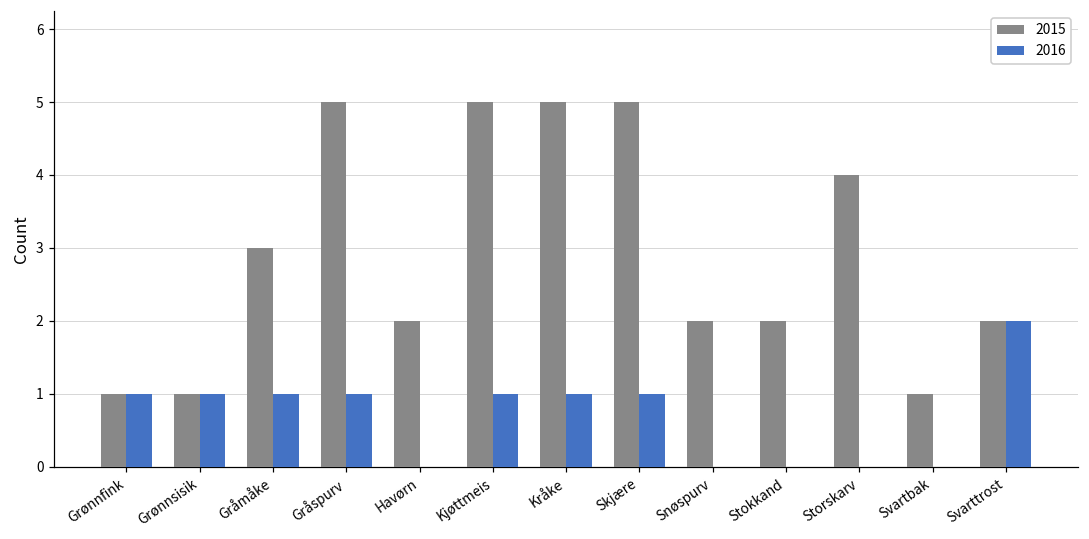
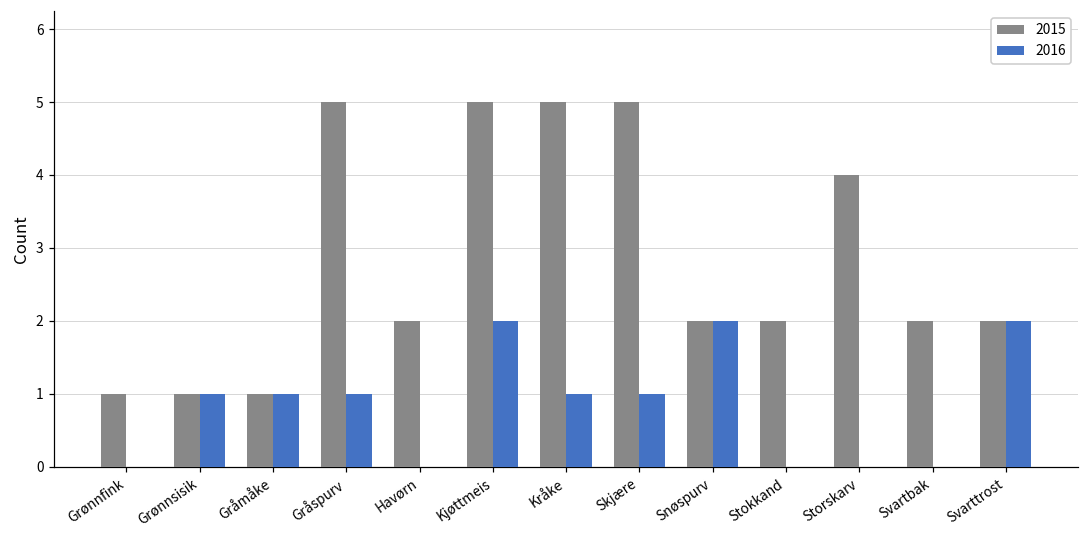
  {
    "2015": {
      "Grønnfink": 1,
      "Grønnsisik": 1,
-     "Gråmåke": 3,
+     "Gråmåke": 1,
      "Gråspurv": 5,
      "Havørn": 2,
      "Kjøttmeis": 5,
      "Kråke": 5,
      "Skjære": 5,
      "Snøspurv": 2,
      "Stokkand": 2,
      "Storskarv": 4,
-     "Svartbak": 1,
+     "Svartbak": 2,
      "Svarttrost": 2
    },
    "2016": {
-     "Grønnfink": 1,
+     "Grønnfink": 0,
      "Grønnsisik": 1,
      "Gråmåke": 1,
      "Gråspurv": 1,
      "Havørn": 0,
-     "Kjøttmeis": 1,
+     "Kjøttmeis": 2,
      "Kråke": 1,
      "Skjære": 1,
-     "Snøspurv": 0,
+     "Snøspurv": 2,
      "Stokkand": 0,
      "Storskarv": 0,
      "Svartbak": 0,
      "Svarttrost": 2
    }
  }
